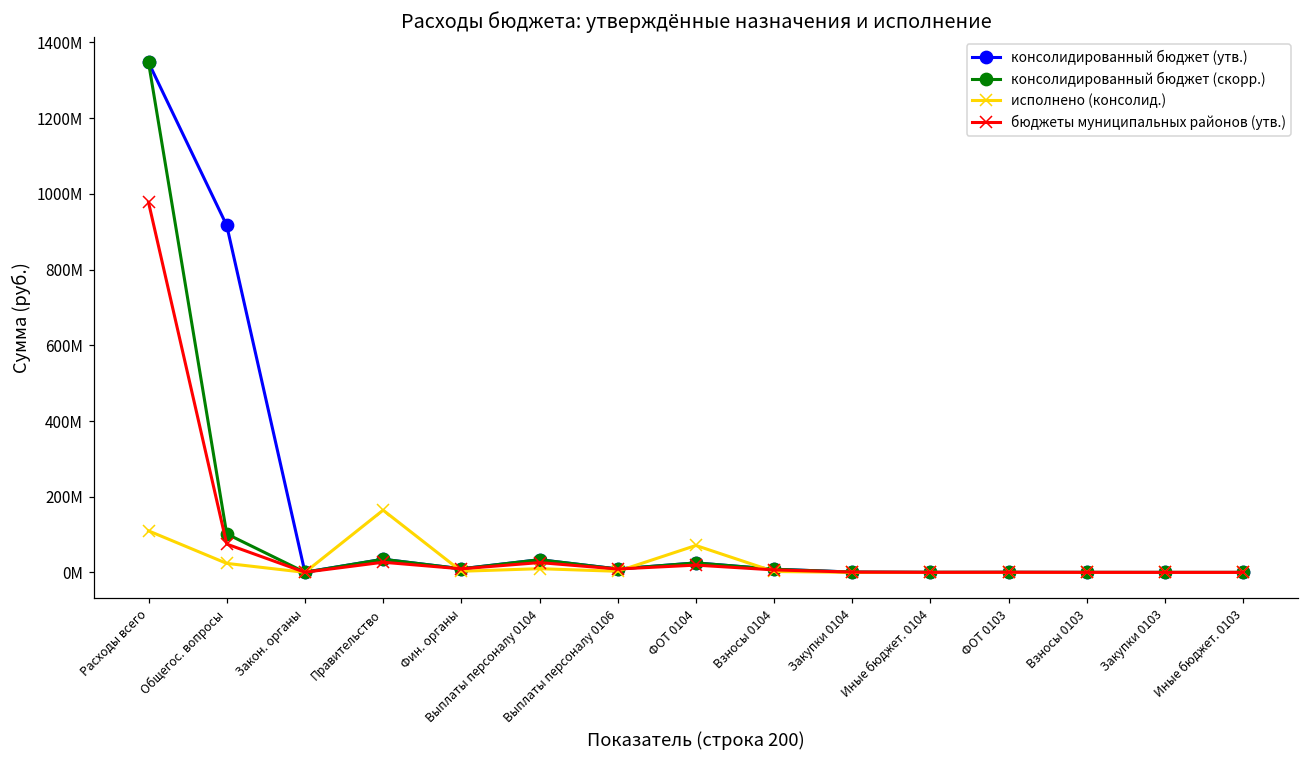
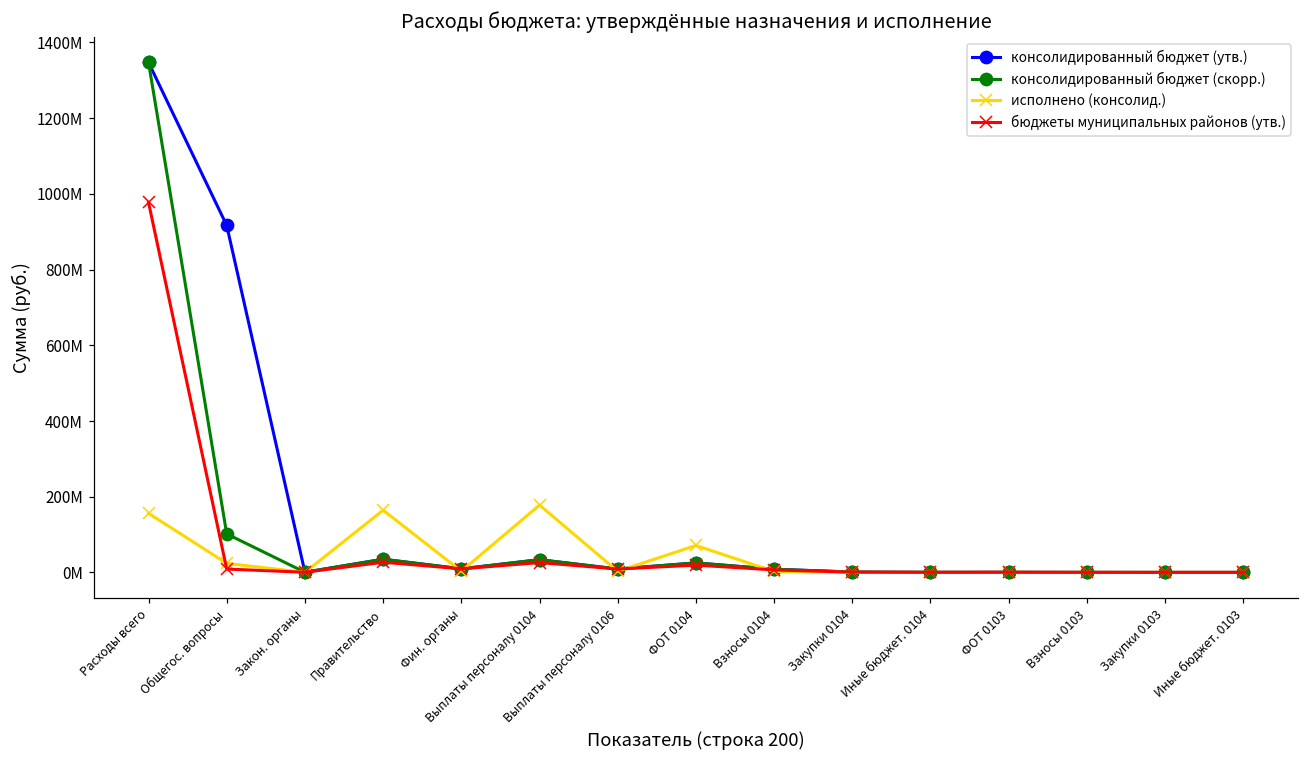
  {
    "консолидированный бюджет (утв.)": {
      "Общегос. вопросы": 920000000
    },
    "консолидированный бюджет (скорр.)": {
      "Общегос. вопросы": 100000000
    },
    "исполнено (консолид.)": {
-     "Расходы всего": 110000000,
+     "Расходы всего": 160000000,
      "Общегос. вопросы": 20000000,
      "Правительство": 160000000,
-     "Выплаты персоналу 0104": 10000000,
+     "Выплаты персоналу 0104": 180000000,
      "ФОТ 0104": 70000000
    },
    "бюджеты муниципальных районов (утв.)": {
      "Расходы всего": 980000000,
-     "Общегос. вопросы": 70000000,
+     "Общегос. вопросы": 10000000,
      "Правительство": 30000000,
      "Выплаты персоналу 0104": 30000000
    }
  }
